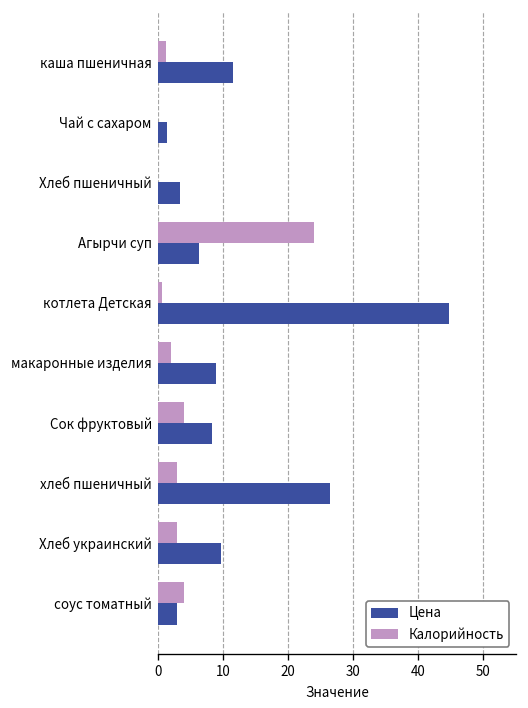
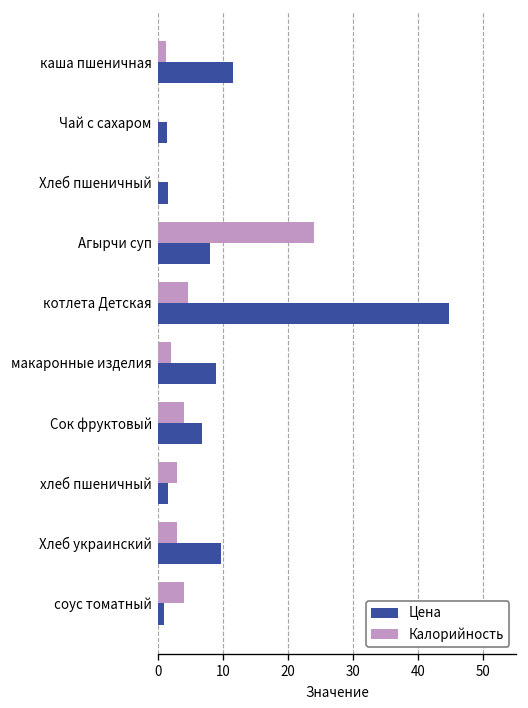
  {
    "Цена": {
      "каша пшеничная": 12,
      "Чай с сахаром": 2,
-     "Хлеб пшеничный": 3,
-     "Агырчи суп": 6,
+     "Хлеб пшеничный": 2,
+     "Агырчи суп": 8,
      "котлета Детская": 45,
      "макаронные изделия": 9,
-     "Сок фруктовый": 8,
-     "хлеб пшеничный": 27,
+     "Сок фруктовый": 7,
+     "хлеб пшеничный": 2,
      "Хлеб украинский": 10,
-     "соус томатный": 3
+     "соус томатный": 1
    },
    "Калорийность": {
      "каша пшеничная": 1,
      "Чай с сахаром": 0,
      "Хлеб пшеничный": 0,
      "Агырчи суп": 24,
-     "котлета Детская": 1,
+     "котлета Детская": 5,
      "макаронные изделия": 2,
      "Сок фруктовый": 4,
      "хлеб пшеничный": 3,
      "Хлеб украинский": 3,
      "соус томатный": 4
    }
  }
